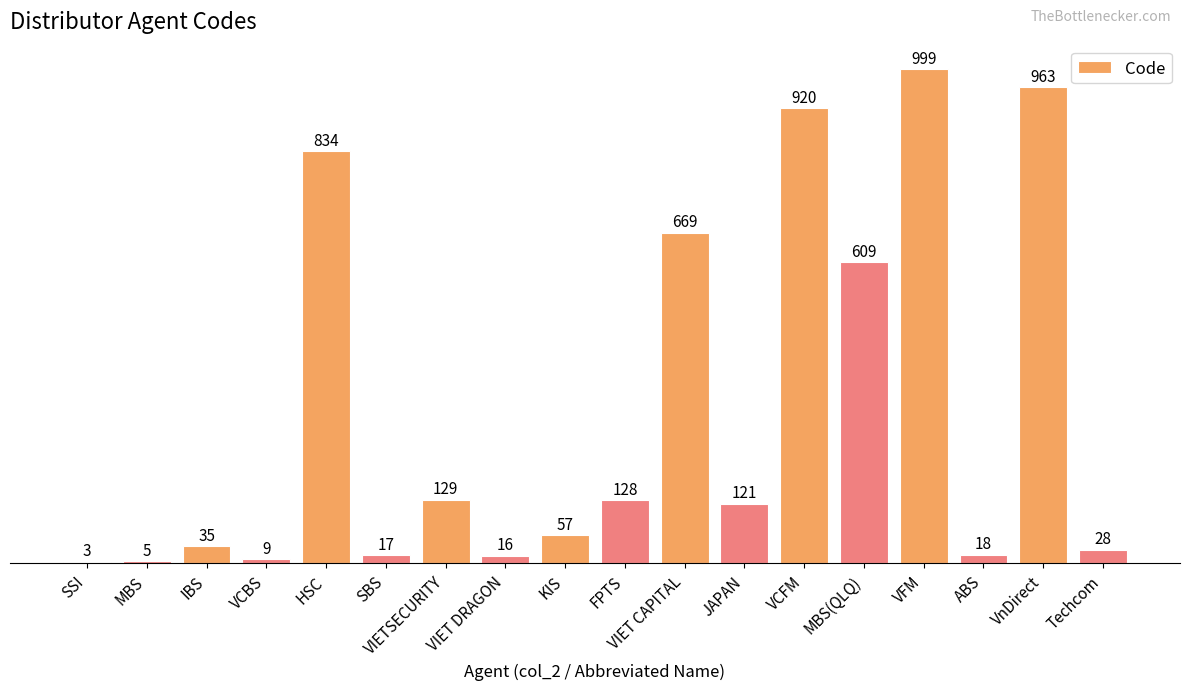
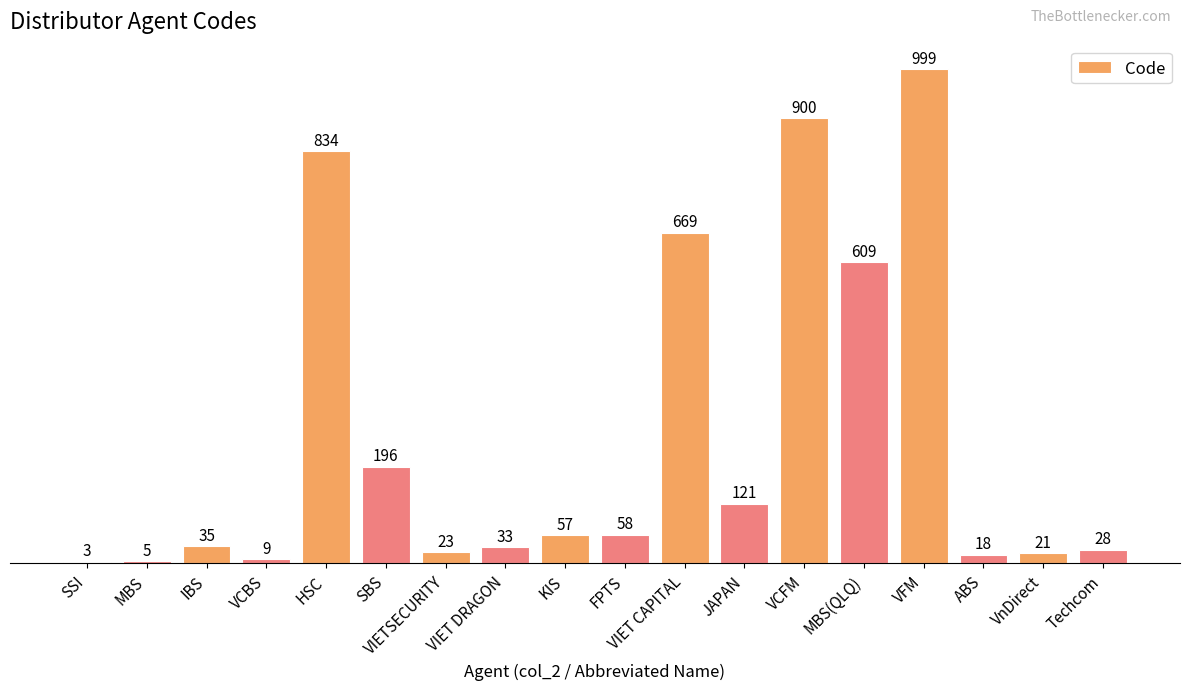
  {
    "SSI": 3,
    "MBS": 5,
    "IBS": 35,
    "VCBS": 9,
    "HSC": 834,
-   "SBS": 17,
-   "VIETSECURITY": 129,
-   "VIET DRAGON": 16,
+   "SBS": 196,
+   "VIETSECURITY": 23,
+   "VIET DRAGON": 33,
    "KIS": 57,
-   "FPTS": 128,
+   "FPTS": 58,
    "VIET CAPITAL": 669,
    "JAPAN": 121,
-   "VCFM": 920,
+   "VCFM": 900,
    "MBS(QLQ)": 609,
    "VFM": 999,
    "ABS": 18,
-   "VnDirect": 963,
+   "VnDirect": 21,
    "Techcom": 28
  }
